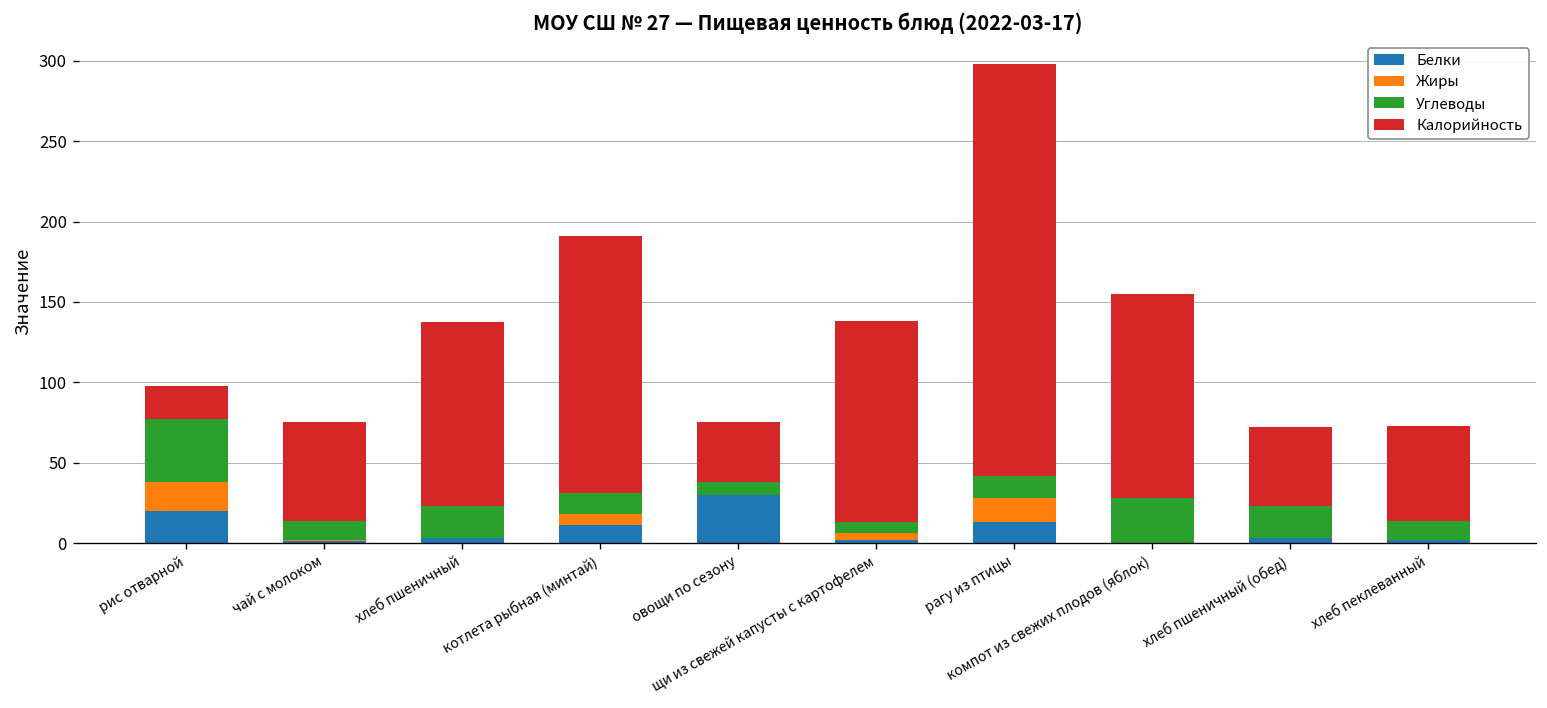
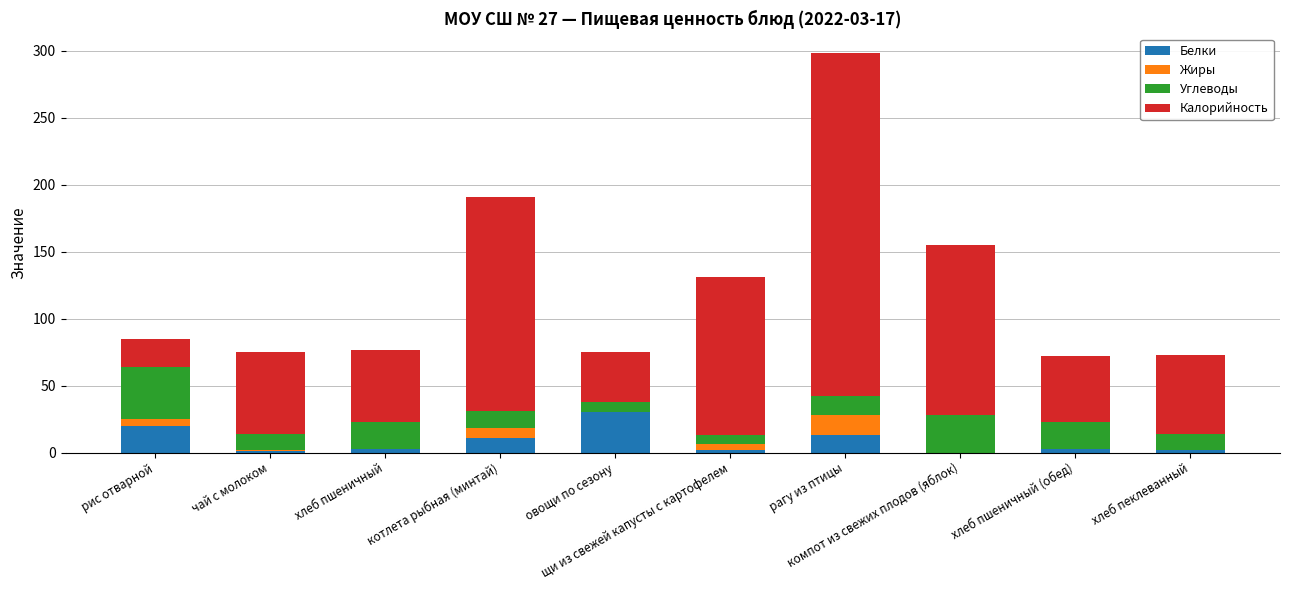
  {
    "Белки": {
      "рис отварной": 20,
      "хлеб пшеничный": 3,
      "котлета рыбная (минтай)": 11,
      "овощи по сезону": 30,
      "щи из свежей капусты с картофелем": 2,
      "рагу из птицы": 13,
      "компот из свежих плодов (яблок)": 0,
      "хлеб пшеничный (обед)": 3,
      "хлеб пеклеванный": 2
    },
    "Жиры": {
-     "рис отварной": 18,
+     "рис отварной": 5,
      "хлеб пшеничный": 0,
      "котлета рыбная (минтай)": 7,
      "овощи по сезону": 0,
      "щи из свежей капусты с картофелем": 4,
      "рагу из птицы": 15,
      "компот из свежих плодов (яблок)": 0,
      "хлеб пшеничный (обед)": 0,
      "хлеб пеклеванный": 0
    },
    "Углеводы": {
      "рис отварной": 39,
      "чай с молоком": 12,
      "хлеб пшеничный": 20,
      "котлета рыбная (минтай)": 13,
      "овощи по сезону": 8,
      "щи из свежей капусты с картофелем": 7,
      "рагу из птицы": 14,
      "компот из свежих плодов (яблок)": 28,
      "хлеб пшеничный (обед)": 20,
      "хлеб пеклеванный": 12
    },
    "Калорийность": {
      "рис отварной": 21,
      "чай с молоком": 61,
-     "хлеб пшеничный": 115,
+     "хлеб пшеничный": 54,
      "котлета рыбная (минтай)": 160,
      "овощи по сезону": 37,
-     "щи из свежей капусты с картофелем": 125,
+     "щи из свежей капусты с картофелем": 118,
      "рагу из птицы": 256,
      "компот из свежих плодов (яблок)": 127,
      "хлеб пшеничный (обед)": 49,
      "хлеб пеклеванный": 59
    }
  }
